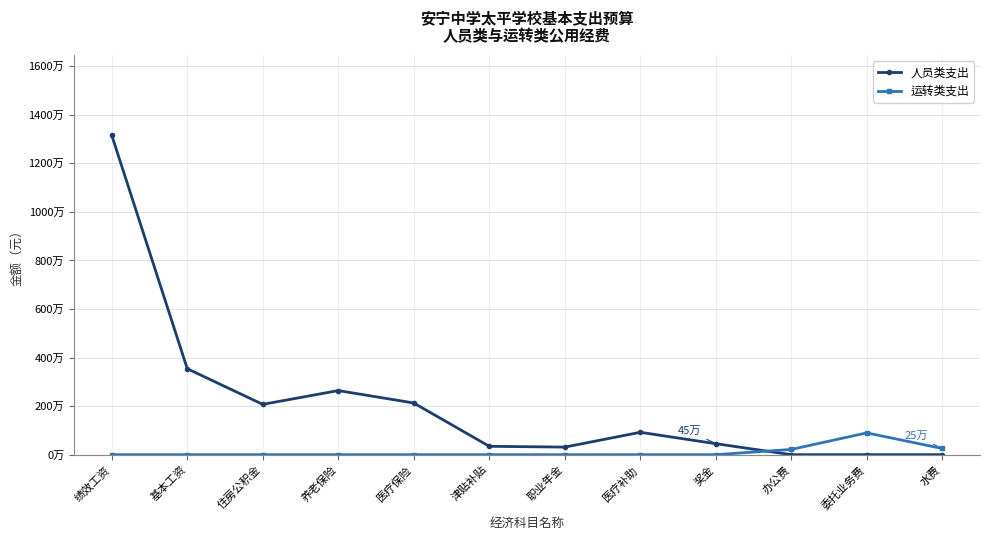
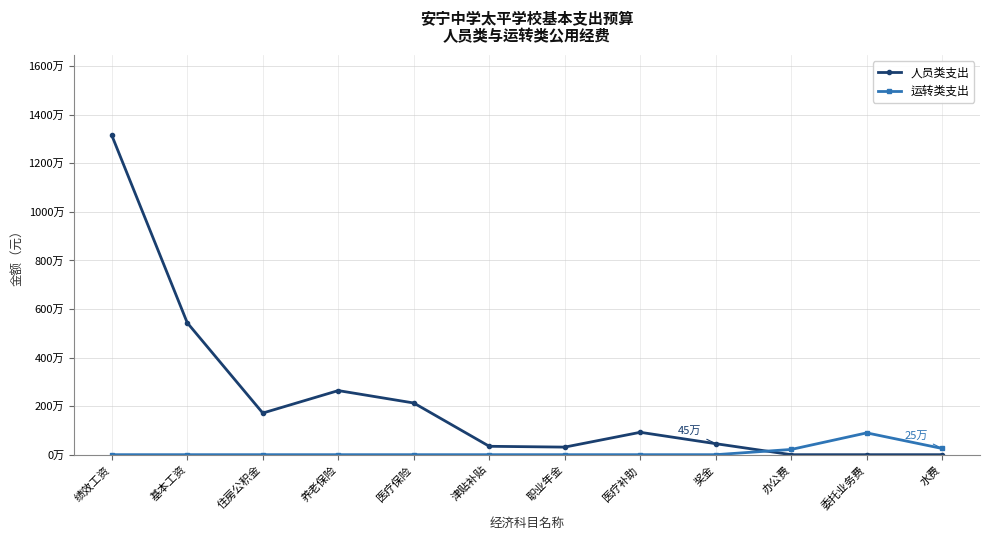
  {
    "人员类支出": {
      "绩效工资": "1320万",
-     "基本工资": "350万",
-     "住房公积金": "210万",
+     "基本工资": "540万",
+     "住房公积金": "170万",
      "养老保险": "260万",
      "医疗保险": "210万",
      "津贴补贴": "30万",
      "职业年金": "30万",
      "医疗补助": "90万",
      "办公费": "0万",
      "委托业务费": "0万",
      "水费": "0万"
    },
    "运转类支出": {
      "绩效工资": "0万",
      "基本工资": "0万",
      "住房公积金": "0万",
      "养老保险": "0万",
      "医疗保险": "0万",
      "津贴补贴": "0万",
      "职业年金": "0万",
      "医疗补助": "0万",
      "奖金": "0万",
      "办公费": "20万",
      "委托业务费": "90万"
    }
  }
